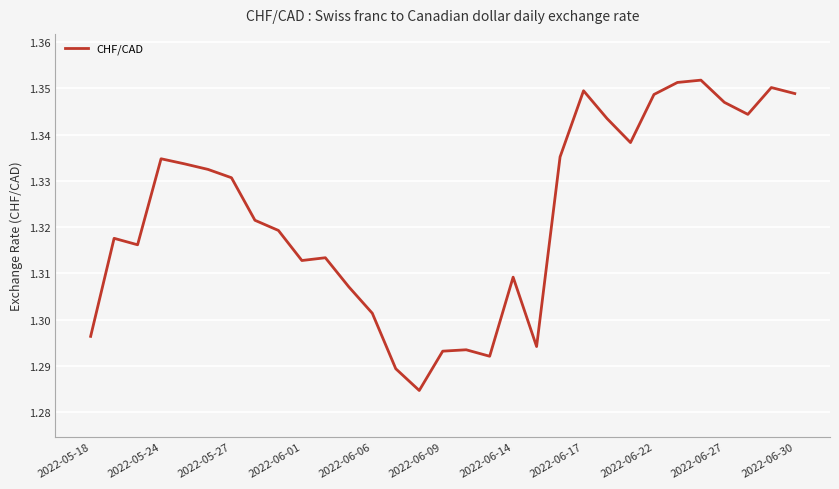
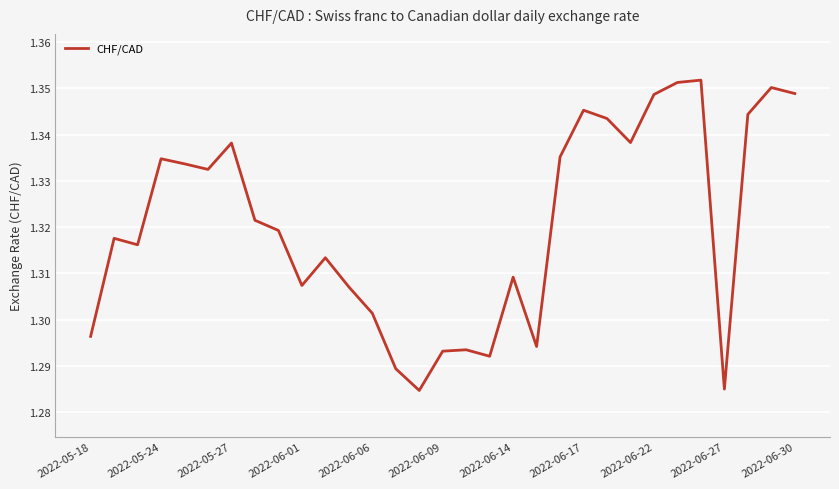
  {
    "2022-05-18": 1.296,
    "2022-05-24": 1.335,
-   "2022-05-27": 1.331,
-   "2022-06-01": 1.313,
+   "2022-05-27": 1.338,
+   "2022-06-01": 1.307,
    "2022-06-06": 1.301,
    "2022-06-09": 1.293,
    "2022-06-14": 1.309,
-   "2022-06-17": 1.350,
+   "2022-06-17": 1.345,
    "2022-06-22": 1.349,
-   "2022-06-27": 1.347,
+   "2022-06-27": 1.285,
    "2022-06-30": 1.349
  }
